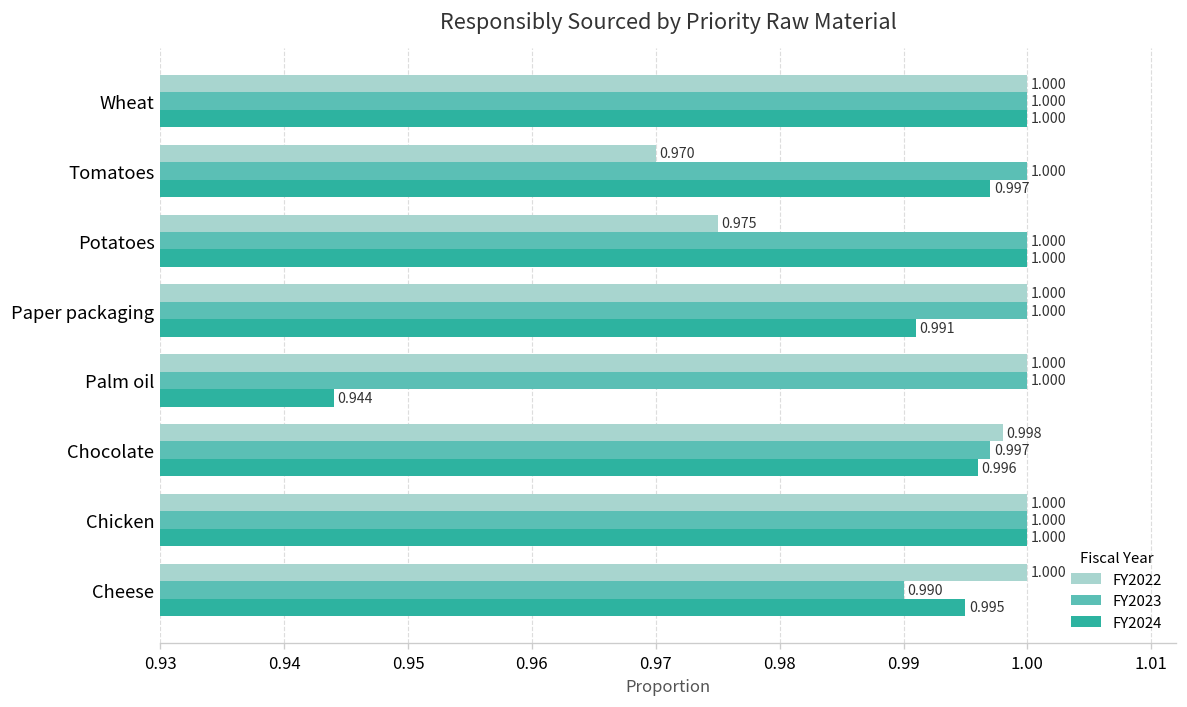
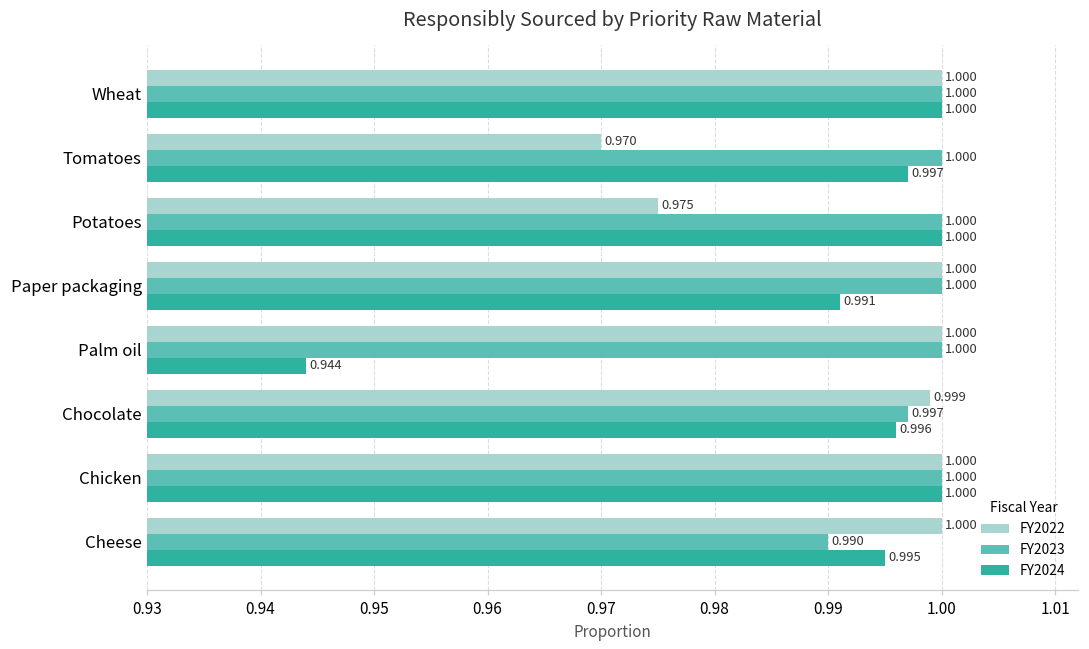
  {
    "FY2022": {
      "Wheat": 1.000,
      "Tomatoes": 0.970,
      "Potatoes": 0.975,
      "Paper packaging": 1.000,
      "Palm oil": 1.000,
-     "Chocolate": 0.998,
+     "Chocolate": 0.999,
      "Chicken": 1.000,
      "Cheese": 1.000
    }
  }
